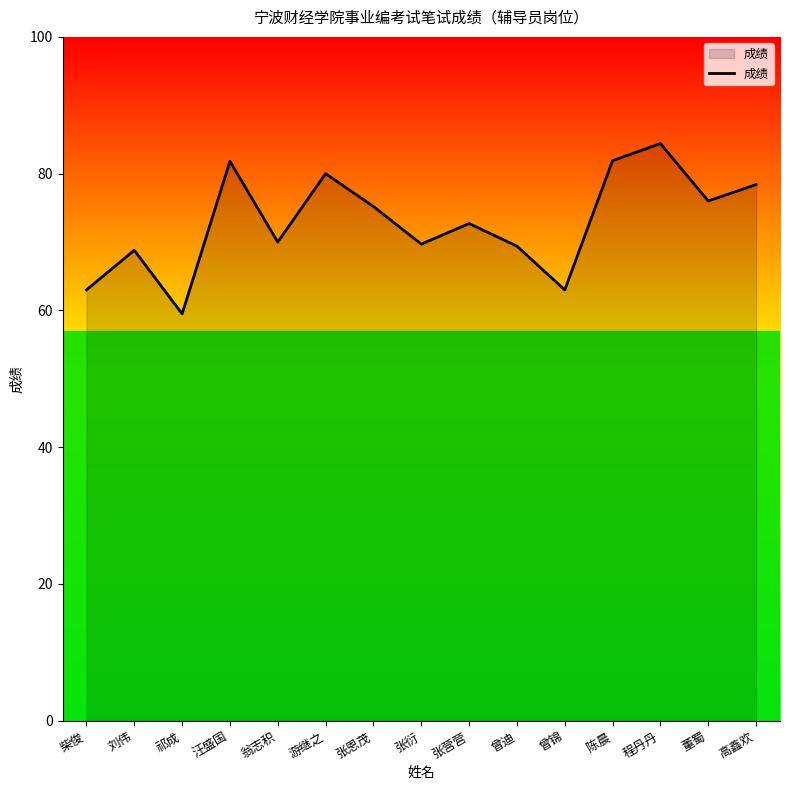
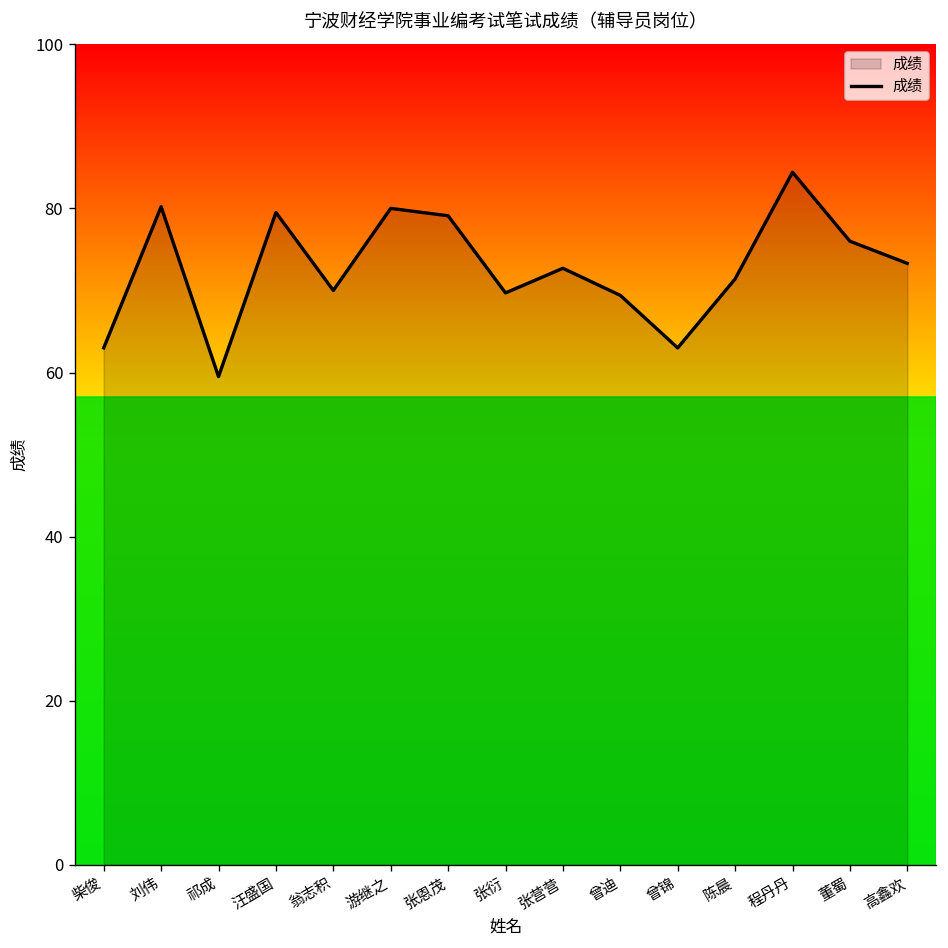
  {
    "柴俊": 63,
-   "刘伟": 69,
+   "刘伟": 80,
    "祁成": 60,
-   "汪盛国": 82,
+   "汪盛国": 80,
    "翁志积": 70,
    "游继之": 80,
-   "张恩茂": 75,
+   "张恩茂": 79,
    "张衍": 70,
    "张营营": 73,
    "曾迪": 69,
    "曾锦": 63,
-   "陈晨": 82,
+   "陈晨": 71,
    "程丹丹": 84,
    "董蜀": 76,
-   "高鑫欢": 78
+   "高鑫欢": 73
  }
